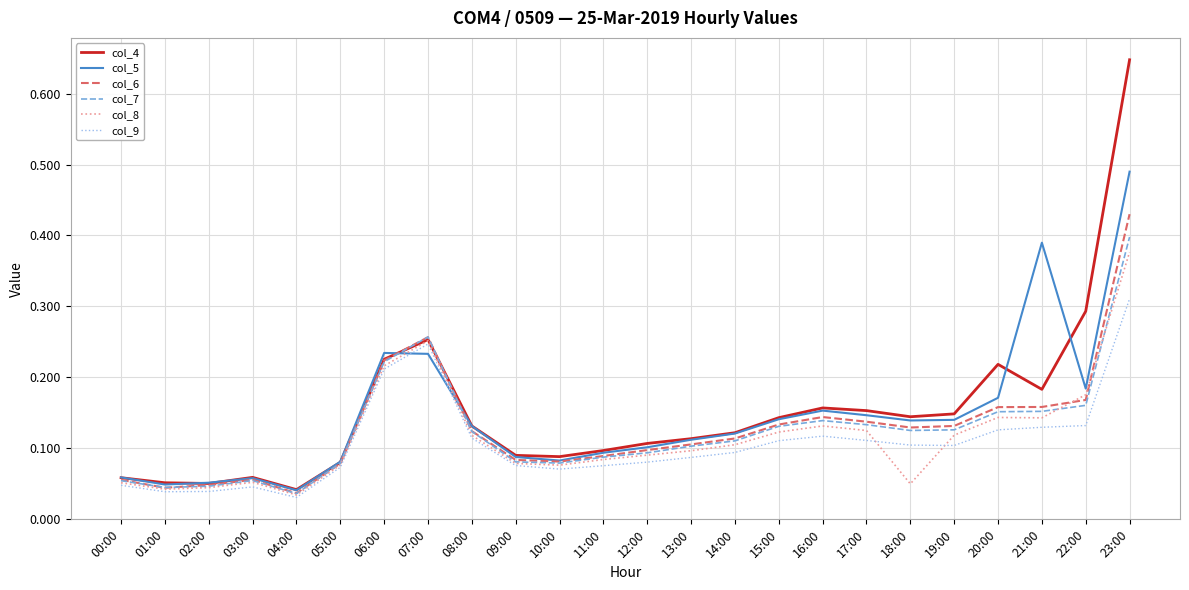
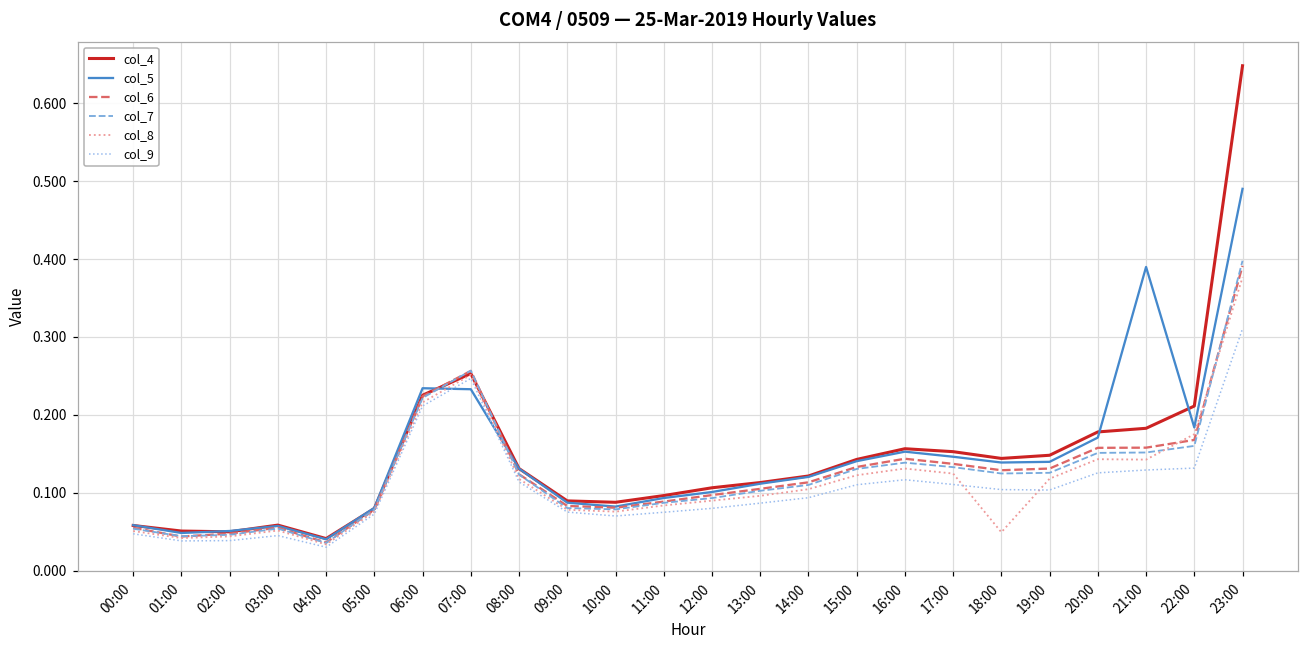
  {
    "col_4": {
      "10:00": 0.09,
      "12:00": 0.11,
      "16:00": 0.16,
      "17:00": 0.15,
      "18:00": 0.14,
      "19:00": 0.15,
-     "20:00": 0.22,
+     "20:00": 0.18,
      "21:00": 0.18,
-     "22:00": 0.29,
+     "22:00": 0.21,
      "23:00": 0.65
    },
    "col_5": {
      "06:00": 0.23,
      "07:00": 0.23,
      "12:00": 0.10,
      "16:00": 0.15,
      "17:00": 0.15,
      "18:00": 0.14,
      "19:00": 0.14,
      "20:00": 0.17,
      "21:00": 0.39,
      "22:00": 0.18,
      "23:00": 0.49
    },
    "col_6": {
      "12:00": 0.10,
      "16:00": 0.14,
      "17:00": 0.14,
      "18:00": 0.13,
      "19:00": 0.13,
      "20:00": 0.16,
      "21:00": 0.16,
      "22:00": 0.17,
-     "23:00": 0.43
+     "23:00": 0.39
    },
    "col_8": {
      "06:00": 0.22,
      "08:00": 0.12,
      "13:00": 0.10,
      "14:00": 0.10,
      "15:00": 0.12,
      "16:00": 0.13,
      "17:00": 0.12,
      "18:00": 0.05,
      "19:00": 0.12,
      "20:00": 0.14,
      "21:00": 0.14,
      "22:00": 0.18,
      "23:00": 0.38
    }
  }
